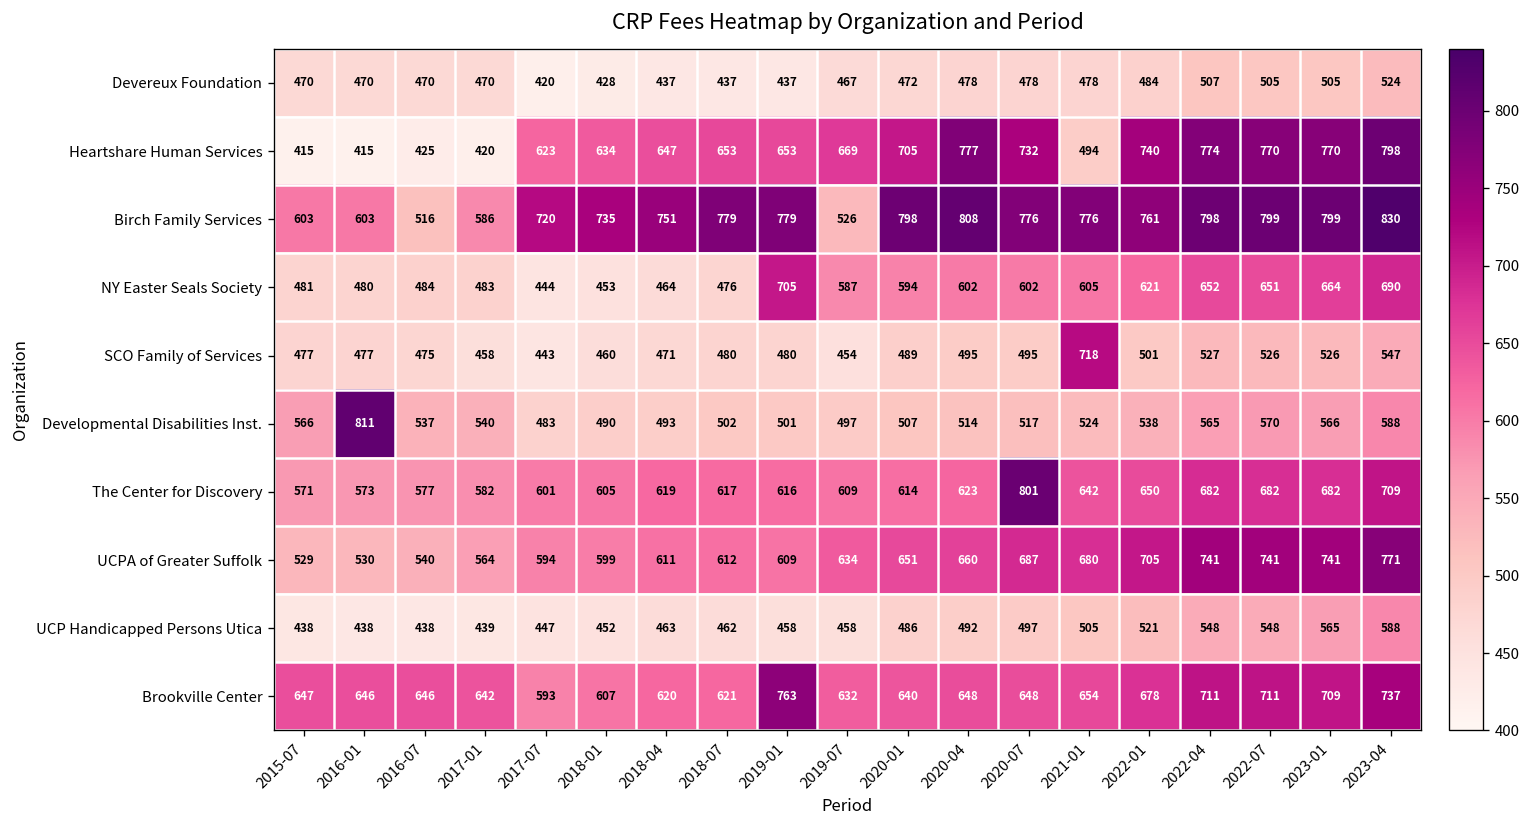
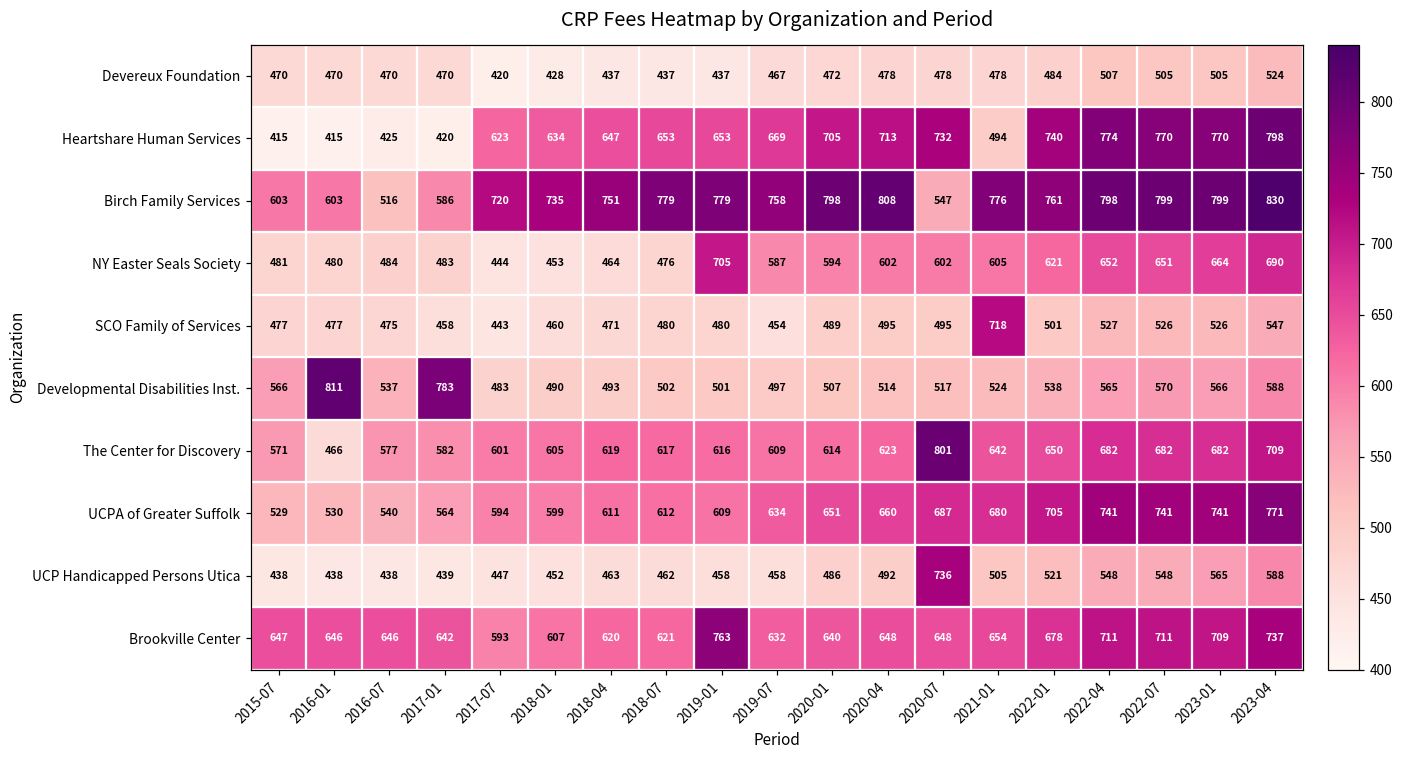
  {
    "Devereux Foundation": {
      "2015-07": 470,
      "2016-01": 470,
      "2016-07": 470,
      "2017-01": 470,
      "2017-07": 420,
      "2018-01": 428,
      "2018-04": 437,
      "2018-07": 437,
      "2019-01": 437,
      "2019-07": 467,
      "2020-01": 472,
      "2020-04": 478,
      "2020-07": 478,
      "2021-01": 478,
      "2022-01": 484,
      "2022-04": 507,
      "2022-07": 505,
      "2023-01": 505,
      "2023-04": 524
    },
    "Heartshare Human Services": {
      "2015-07": 415,
      "2016-01": 415,
      "2016-07": 425,
      "2017-01": 420,
      "2017-07": 623,
      "2018-01": 634,
      "2018-04": 647,
      "2018-07": 653,
      "2019-01": 653,
      "2019-07": 669,
      "2020-01": 705,
-     "2020-04": 777,
+     "2020-04": 713,
      "2020-07": 732,
      "2021-01": 494,
      "2022-01": 740,
      "2022-04": 774,
      "2022-07": 770,
      "2023-01": 770,
      "2023-04": 798
    },
    "Birch Family Services": {
      "2015-07": 603,
      "2016-01": 603,
      "2016-07": 516,
      "2017-01": 586,
      "2017-07": 720,
      "2018-01": 735,
      "2018-04": 751,
      "2018-07": 779,
      "2019-01": 779,
-     "2019-07": 526,
+     "2019-07": 758,
      "2020-01": 798,
      "2020-04": 808,
-     "2020-07": 776,
+     "2020-07": 547,
      "2021-01": 776,
      "2022-01": 761,
      "2022-04": 798,
      "2022-07": 799,
      "2023-01": 799,
      "2023-04": 830
    },
    "NY Easter Seals Society": {
      "2015-07": 481,
      "2016-01": 480,
      "2016-07": 484,
      "2017-01": 483,
      "2017-07": 444,
      "2018-01": 453,
      "2018-04": 464,
      "2018-07": 476,
      "2019-01": 705,
      "2019-07": 587,
      "2020-01": 594,
      "2020-04": 602,
      "2020-07": 602,
      "2021-01": 605,
      "2022-01": 621,
      "2022-04": 652,
      "2022-07": 651,
      "2023-01": 664,
      "2023-04": 690
    },
    "SCO Family of Services": {
      "2015-07": 477,
      "2016-01": 477,
      "2016-07": 475,
      "2017-01": 458,
      "2017-07": 443,
      "2018-01": 460,
      "2018-04": 471,
      "2018-07": 480,
      "2019-01": 480,
      "2019-07": 454,
      "2020-01": 489,
      "2020-04": 495,
      "2020-07": 495,
      "2021-01": 718,
      "2022-01": 501,
      "2022-04": 527,
      "2022-07": 526,
      "2023-01": 526,
      "2023-04": 547
    },
    "Developmental Disabilities Inst.": {
      "2015-07": 566,
      "2016-01": 811,
      "2016-07": 537,
-     "2017-01": 540,
+     "2017-01": 783,
      "2017-07": 483,
      "2018-01": 490,
      "2018-04": 493,
      "2018-07": 502,
      "2019-01": 501,
      "2019-07": 497,
      "2020-01": 507,
      "2020-04": 514,
      "2020-07": 517,
      "2021-01": 524,
      "2022-01": 538,
      "2022-04": 565,
      "2022-07": 570,
      "2023-01": 566,
      "2023-04": 588
    },
    "The Center for Discovery": {
      "2015-07": 571,
-     "2016-01": 573,
+     "2016-01": 466,
      "2016-07": 577,
      "2017-01": 582,
      "2017-07": 601,
      "2018-01": 605,
      "2018-04": 619,
      "2018-07": 617,
      "2019-01": 616,
      "2019-07": 609,
      "2020-01": 614,
      "2020-04": 623,
      "2020-07": 801,
      "2021-01": 642,
      "2022-01": 650,
      "2022-04": 682,
      "2022-07": 682,
      "2023-01": 682,
      "2023-04": 709
    },
    "UCPA of Greater Suffolk": {
      "2015-07": 529,
      "2016-01": 530,
      "2016-07": 540,
      "2017-01": 564,
      "2017-07": 594,
      "2018-01": 599,
      "2018-04": 611,
      "2018-07": 612,
      "2019-01": 609,
      "2019-07": 634,
      "2020-01": 651,
      "2020-04": 660,
      "2020-07": 687,
      "2021-01": 680,
      "2022-01": 705,
      "2022-04": 741,
      "2022-07": 741,
      "2023-01": 741,
      "2023-04": 771
    },
    "UCP Handicapped Persons Utica": {
      "2015-07": 438,
      "2016-01": 438,
      "2016-07": 438,
      "2017-01": 439,
      "2017-07": 447,
      "2018-01": 452,
      "2018-04": 463,
      "2018-07": 462,
      "2019-01": 458,
      "2019-07": 458,
      "2020-01": 486,
      "2020-04": 492,
-     "2020-07": 497,
+     "2020-07": 736,
      "2021-01": 505,
      "2022-01": 521,
      "2022-04": 548,
      "2022-07": 548,
      "2023-01": 565,
      "2023-04": 588
    },
    "Brookville Center": {
      "2015-07": 647,
      "2016-01": 646,
      "2016-07": 646,
      "2017-01": 642,
      "2017-07": 593,
      "2018-01": 607,
      "2018-04": 620,
      "2018-07": 621,
      "2019-01": 763,
      "2019-07": 632,
      "2020-01": 640,
      "2020-04": 648,
      "2020-07": 648,
      "2021-01": 654,
      "2022-01": 678,
      "2022-04": 711,
      "2022-07": 711,
      "2023-01": 709,
      "2023-04": 737
    }
  }
